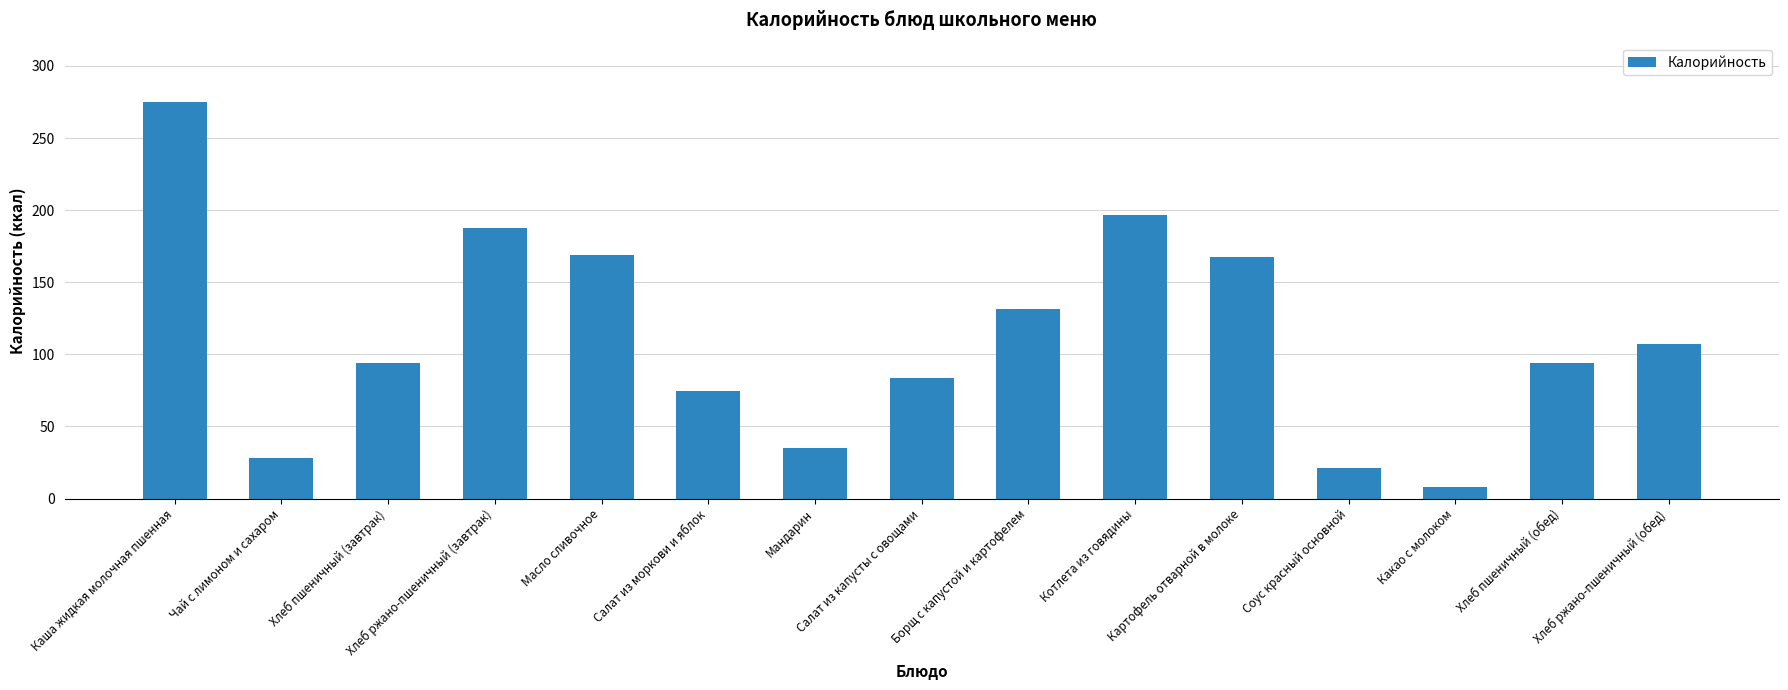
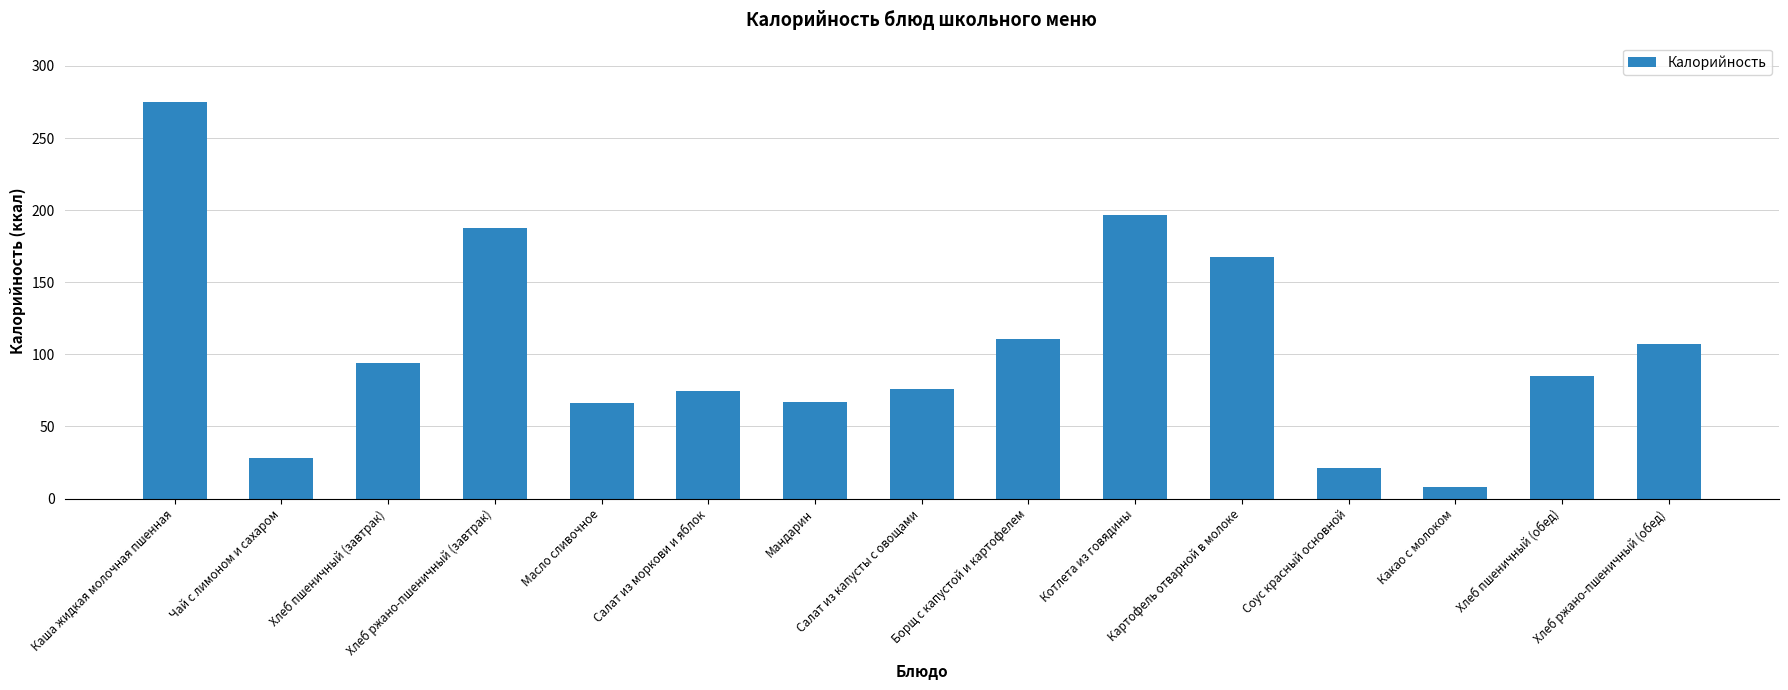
  {
    "Каша жидкая молочная пшенная": 275,
    "Чай с лимоном и сахаром": 28,
    "Хлеб пшеничный (завтрак)": 94,
    "Хлеб ржано-пшеничный (завтрак)": 188,
-   "Масло сливочное": 169,
+   "Масло сливочное": 66,
    "Салат из моркови и яблок": 74,
-   "Мандарин": 35,
-   "Салат из капусты с овощами": 83,
-   "Борщ с капустой и картофелем": 131,
+   "Мандарин": 67,
+   "Салат из капусты с овощами": 76,
+   "Борщ с капустой и картофелем": 110,
    "Котлета из говядины": 196,
    "Картофель отварной в молоке": 168,
    "Соус красный основной": 21,
    "Какао с молоком": 8,
-   "Хлеб пшеничный (обед)": 94,
+   "Хлеб пшеничный (обед)": 85,
    "Хлеб ржано-пшеничный (обед)": 107
  }
